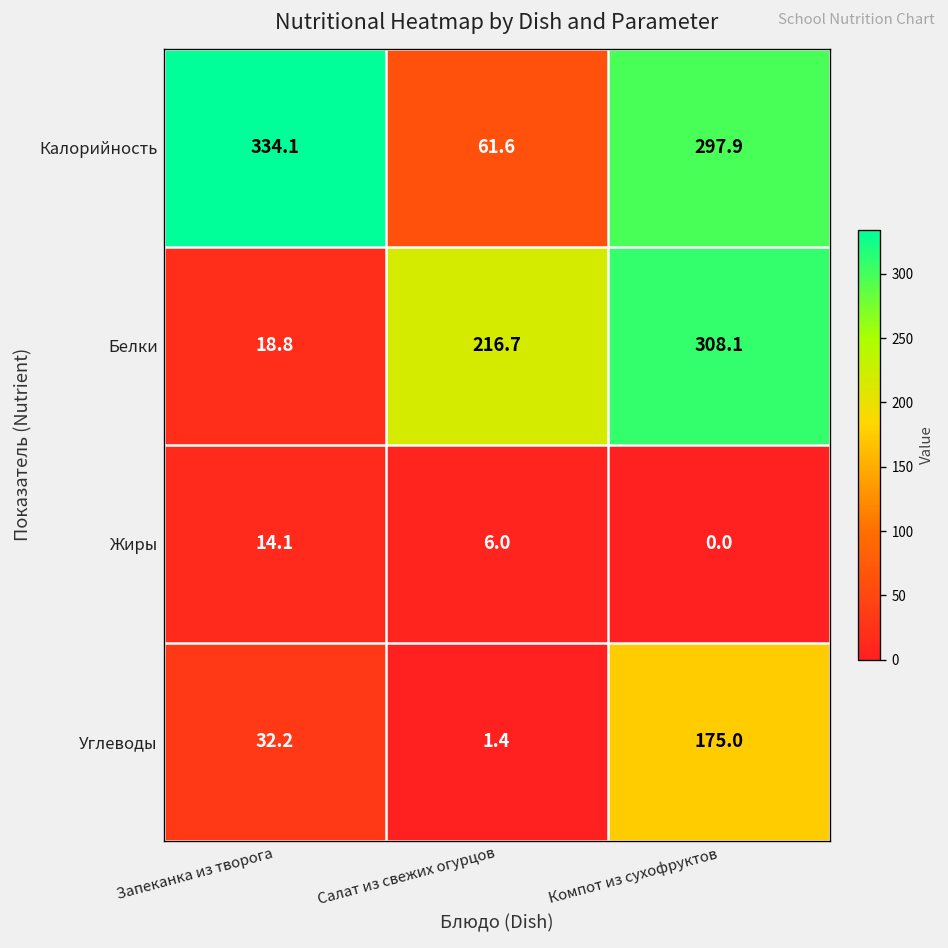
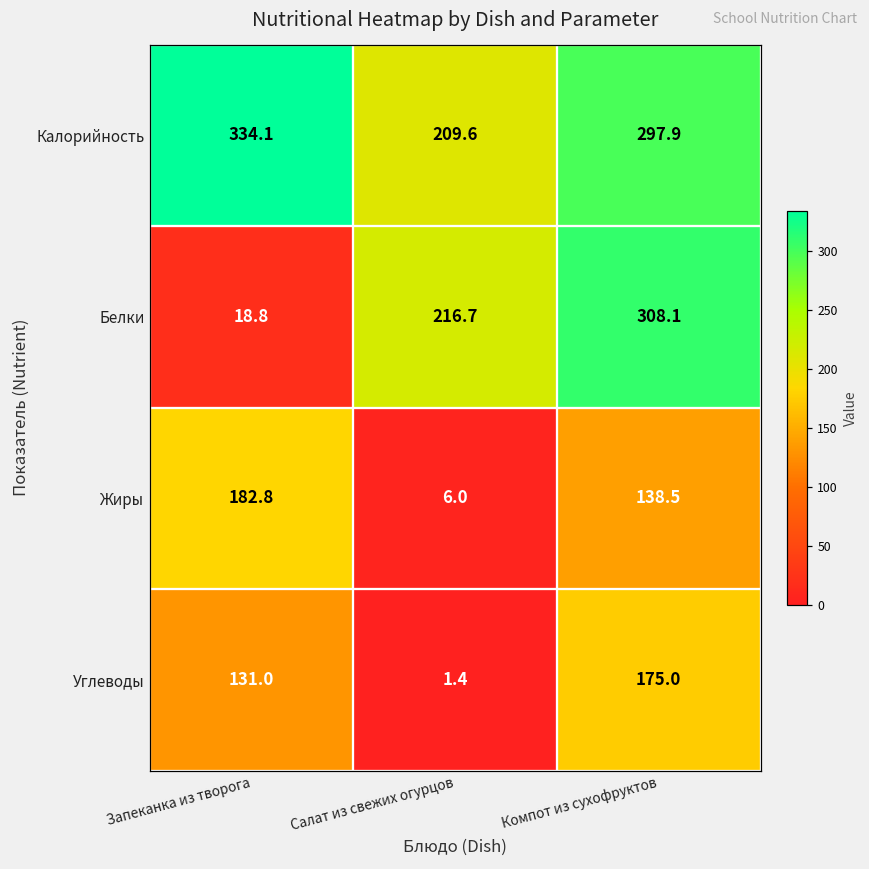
  {
    "Калорийность": {
      "Запеканка из творога": 334.1,
-     "Салат из свежих огурцов": 61.6,
+     "Салат из свежих огурцов": 209.6,
      "Компот из сухофруктов": 297.9
    },
    "Белки": {
      "Запеканка из творога": 18.8,
      "Салат из свежих огурцов": 216.7,
      "Компот из сухофруктов": 308.1
    },
    "Жиры": {
-     "Запеканка из творога": 14.1,
+     "Запеканка из творога": 182.8,
      "Салат из свежих огурцов": 6.0,
-     "Компот из сухофруктов": 0.0
+     "Компот из сухофруктов": 138.5
    },
    "Углеводы": {
-     "Запеканка из творога": 32.2,
+     "Запеканка из творога": 131.0,
      "Салат из свежих огурцов": 1.4,
      "Компот из сухофруктов": 175.0
    }
  }
